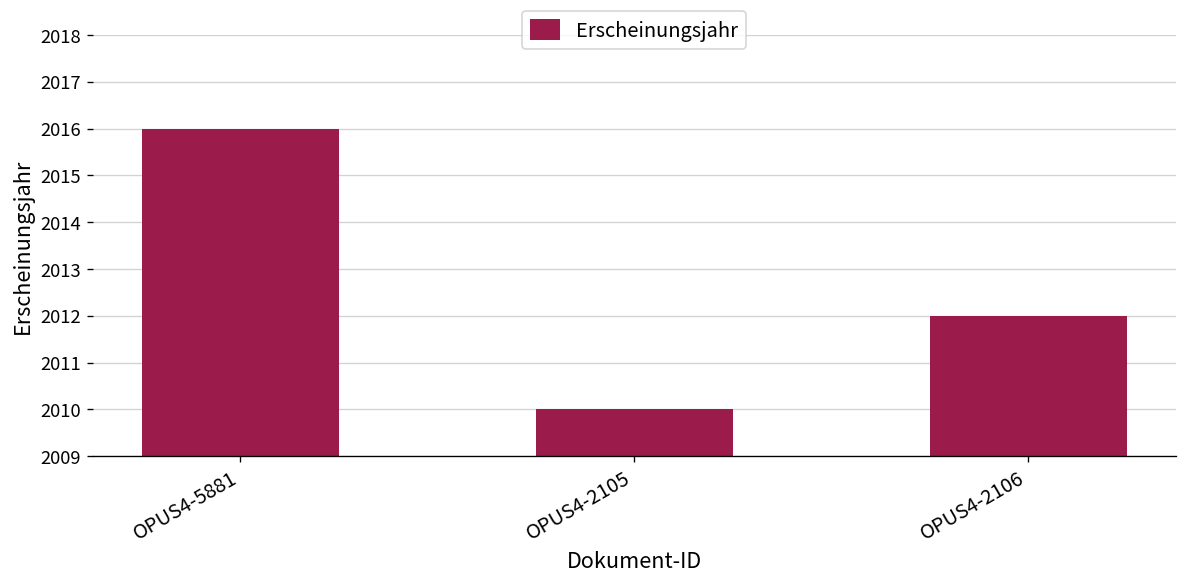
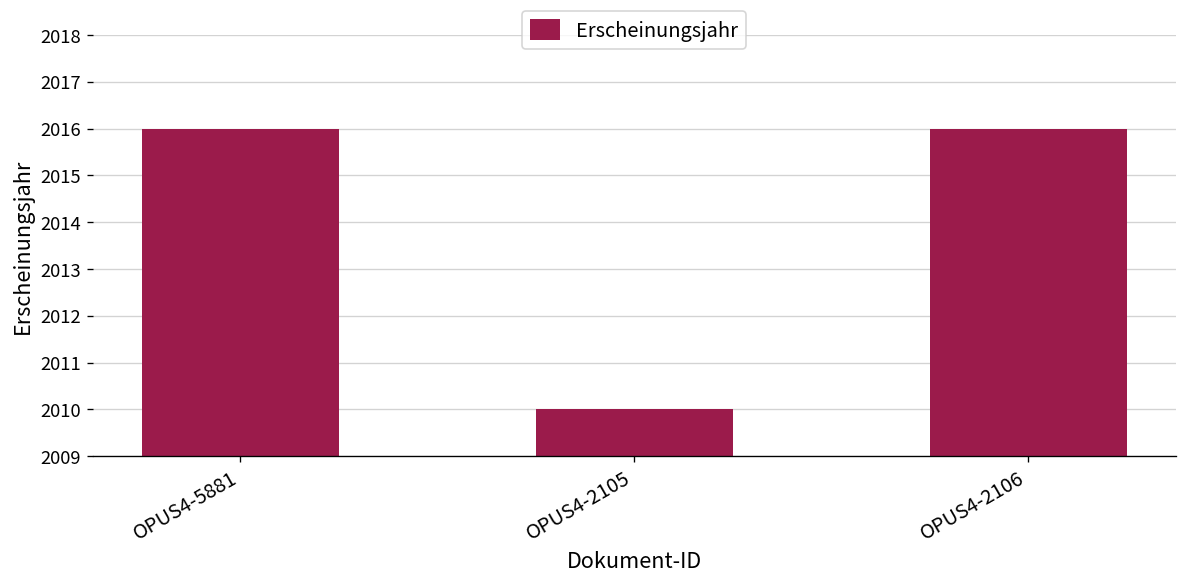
  {
    "OPUS4-5881": 2016,
    "OPUS4-2105": 2010,
-   "OPUS4-2106": 2012
+   "OPUS4-2106": 2016
  }
